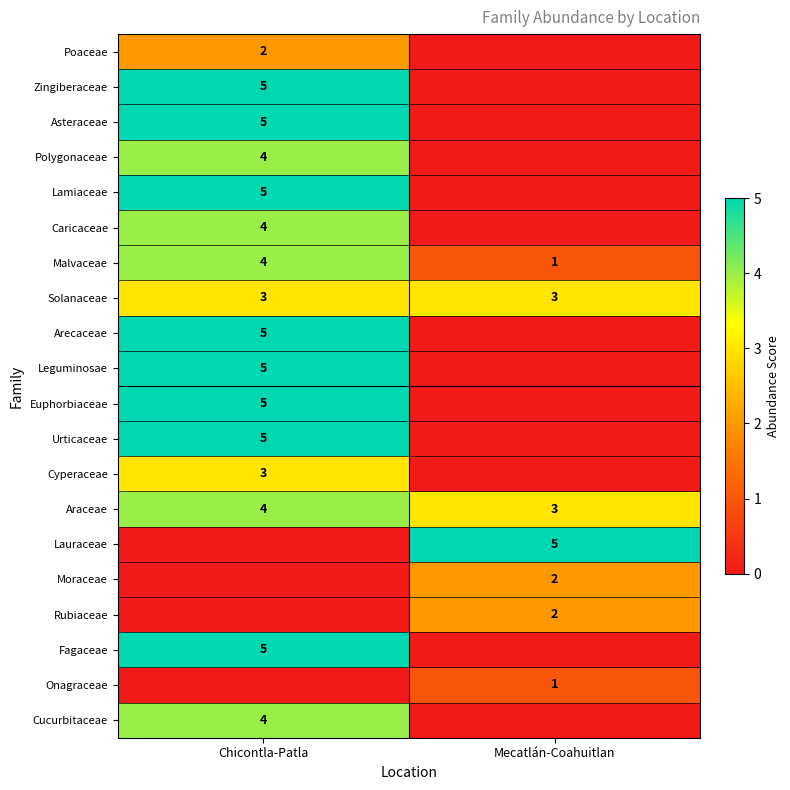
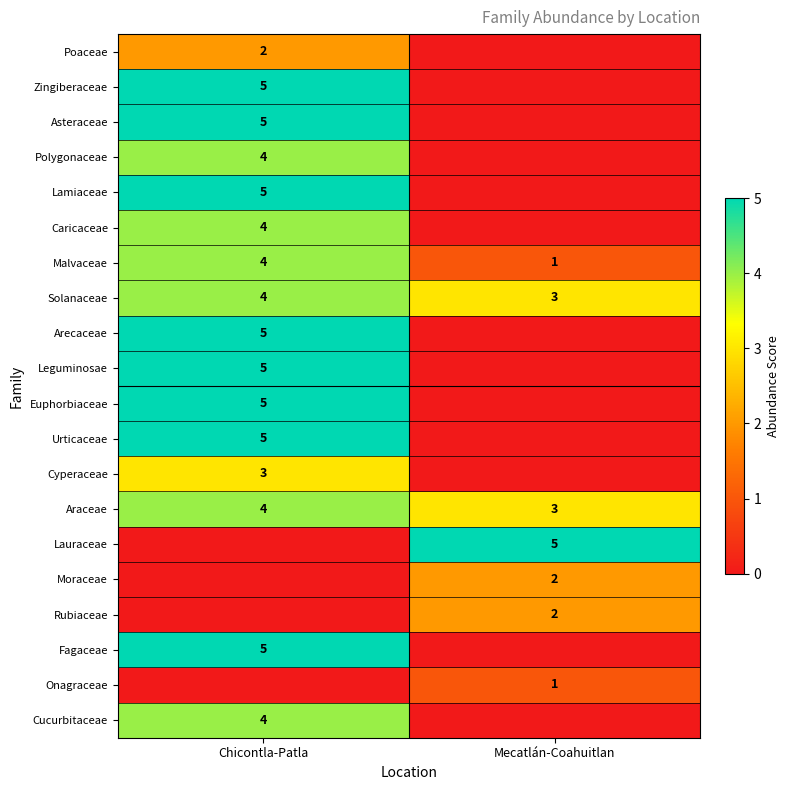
  {
    "Poaceae": {
      "Chicontla-Patla": 2
    },
    "Zingiberaceae": {
      "Chicontla-Patla": 5
    },
    "Asteraceae": {
      "Chicontla-Patla": 5
    },
    "Polygonaceae": {
      "Chicontla-Patla": 4
    },
    "Lamiaceae": {
      "Chicontla-Patla": 5
    },
    "Caricaceae": {
      "Chicontla-Patla": 4
    },
    "Malvaceae": {
      "Chicontla-Patla": 4,
      "Mecatlán-Coahuitlan": 1
    },
    "Solanaceae": {
-     "Chicontla-Patla": 3,
+     "Chicontla-Patla": 4,
      "Mecatlán-Coahuitlan": 3
    },
    "Arecaceae": {
      "Chicontla-Patla": 5
    },
    "Leguminosae": {
      "Chicontla-Patla": 5
    },
    "Euphorbiaceae": {
      "Chicontla-Patla": 5
    },
    "Urticaceae": {
      "Chicontla-Patla": 5
    },
    "Cyperaceae": {
      "Chicontla-Patla": 3
    },
    "Araceae": {
      "Chicontla-Patla": 4,
      "Mecatlán-Coahuitlan": 3
    },
    "Lauraceae": {
      "Mecatlán-Coahuitlan": 5
    },
    "Moraceae": {
      "Mecatlán-Coahuitlan": 2
    },
    "Rubiaceae": {
      "Mecatlán-Coahuitlan": 2
    },
    "Fagaceae": {
      "Chicontla-Patla": 5
    },
    "Onagraceae": {
      "Mecatlán-Coahuitlan": 1
    },
    "Cucurbitaceae": {
      "Chicontla-Patla": 4
    }
  }
